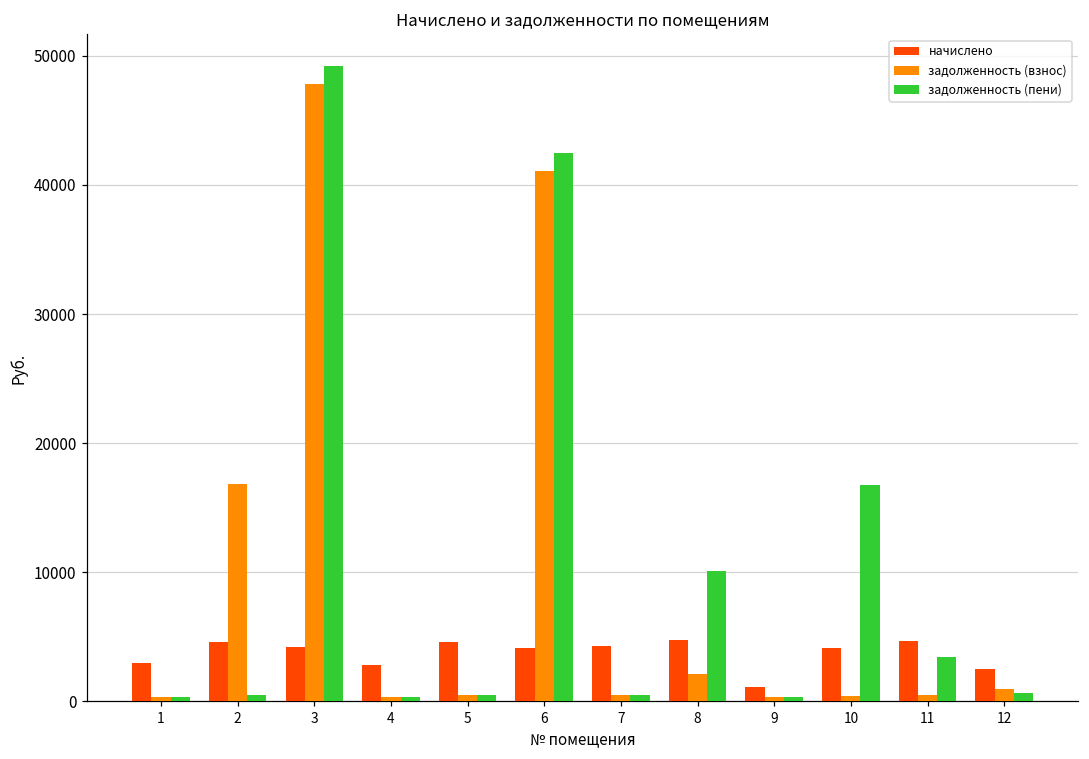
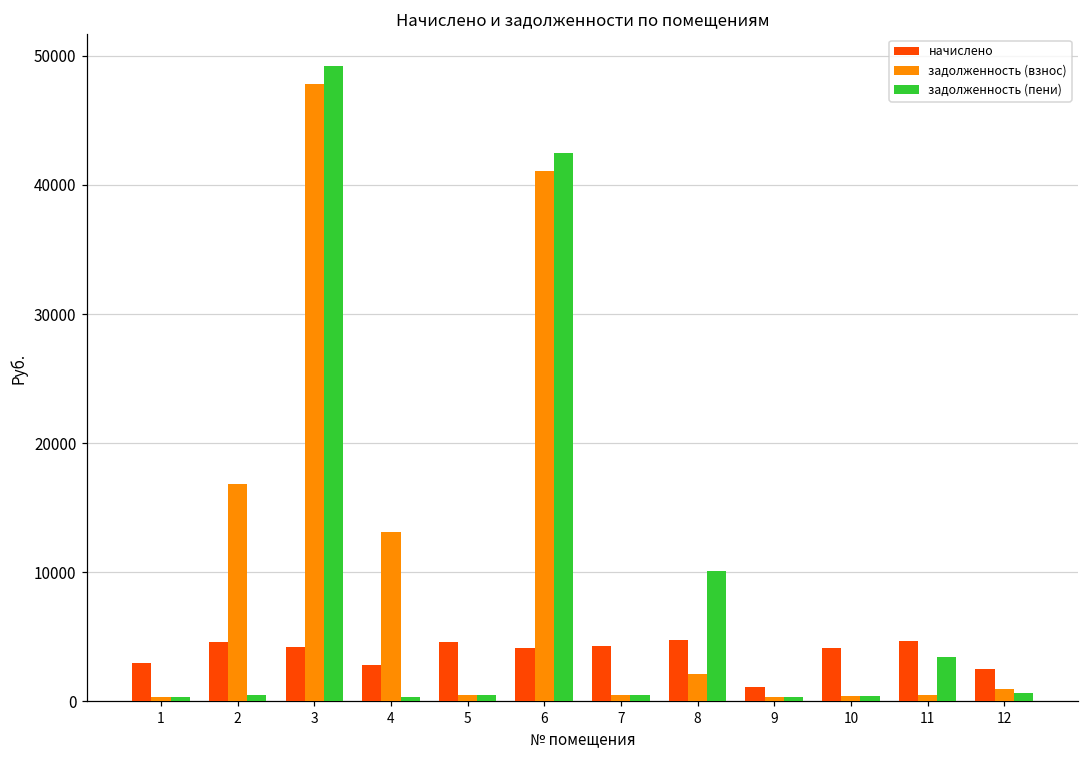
  {
    "начислено": {
      "1": 3000,
      "2": 4600,
      "3": 4200,
      "4": 2900,
      "5": 4600,
      "6": 4100,
      "7": 4300,
      "8": 4800,
      "9": 1200,
      "10": 4100,
      "11": 4700,
      "12": 2500
    },
    "задолженность (взнос)": {
      "1": 300,
      "2": 16800,
      "3": 47800,
-     "4": 300,
+     "4": 13100,
      "5": 500,
      "6": 41100,
      "7": 500,
      "8": 2100,
      "9": 300,
      "10": 500,
      "11": 500,
      "12": 900
    },
    "задолженность (пени)": {
      "1": 300,
      "2": 500,
      "3": 49200,
      "4": 300,
      "5": 500,
      "6": 42500,
      "7": 500,
      "8": 10100,
      "9": 300,
-     "10": 16800,
+     "10": 500,
      "11": 3400,
      "12": 600
    }
  }
